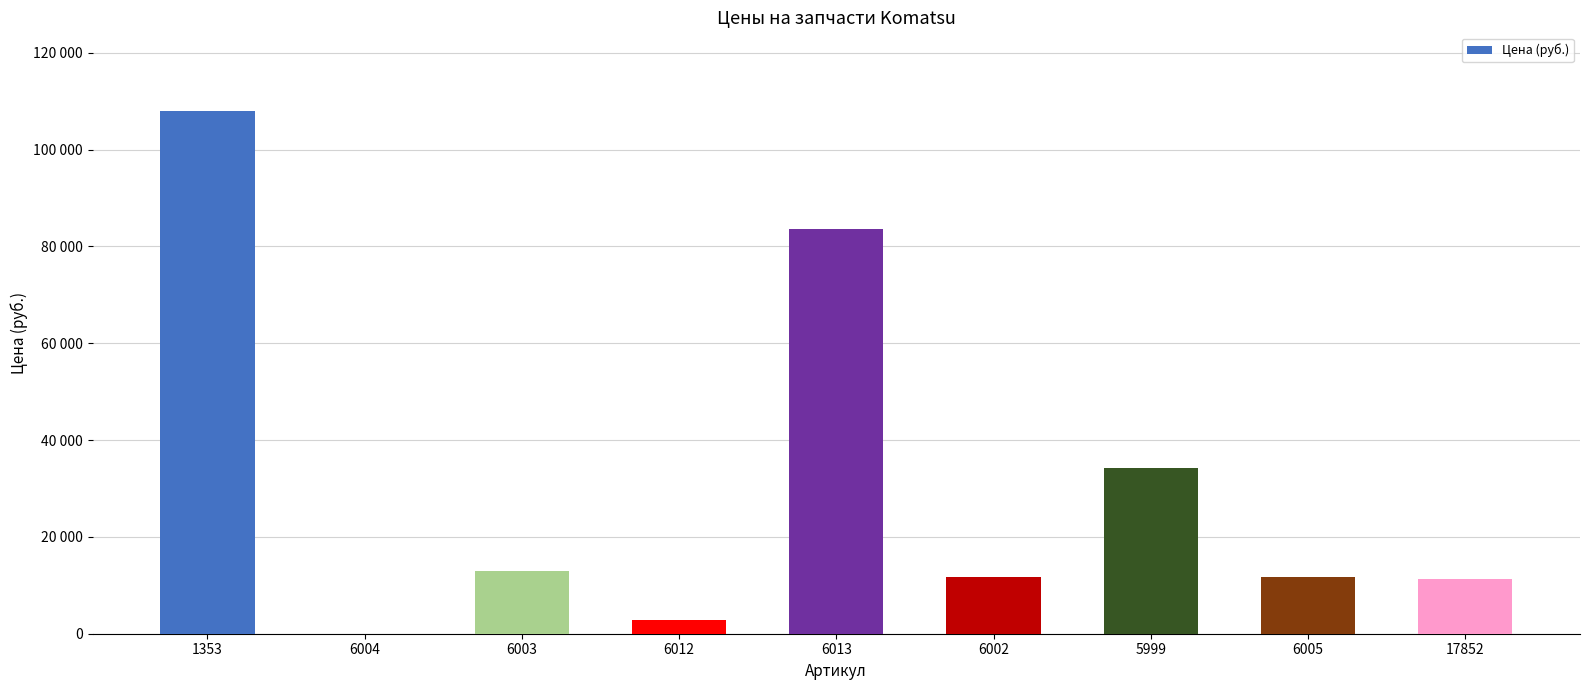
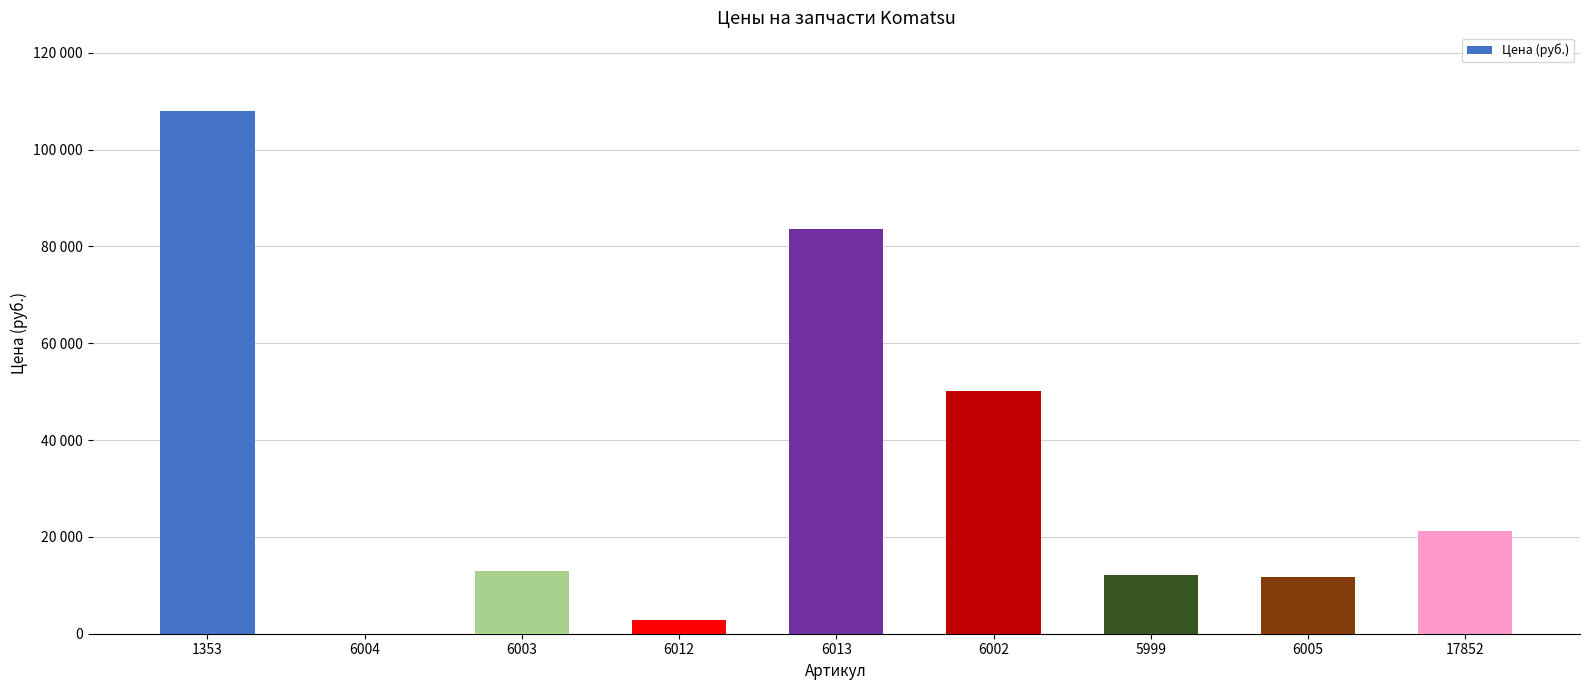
  {
    "1353": 108000,
    "6004": 0,
    "6003": 13000,
    "6012": 3000,
    "6013": 84000,
-   "6002": 12000,
-   "5999": 34000,
+   "6002": 50000,
+   "5999": 12000,
    "6005": 12000,
-   "17852": 11000
+   "17852": 21000
  }
